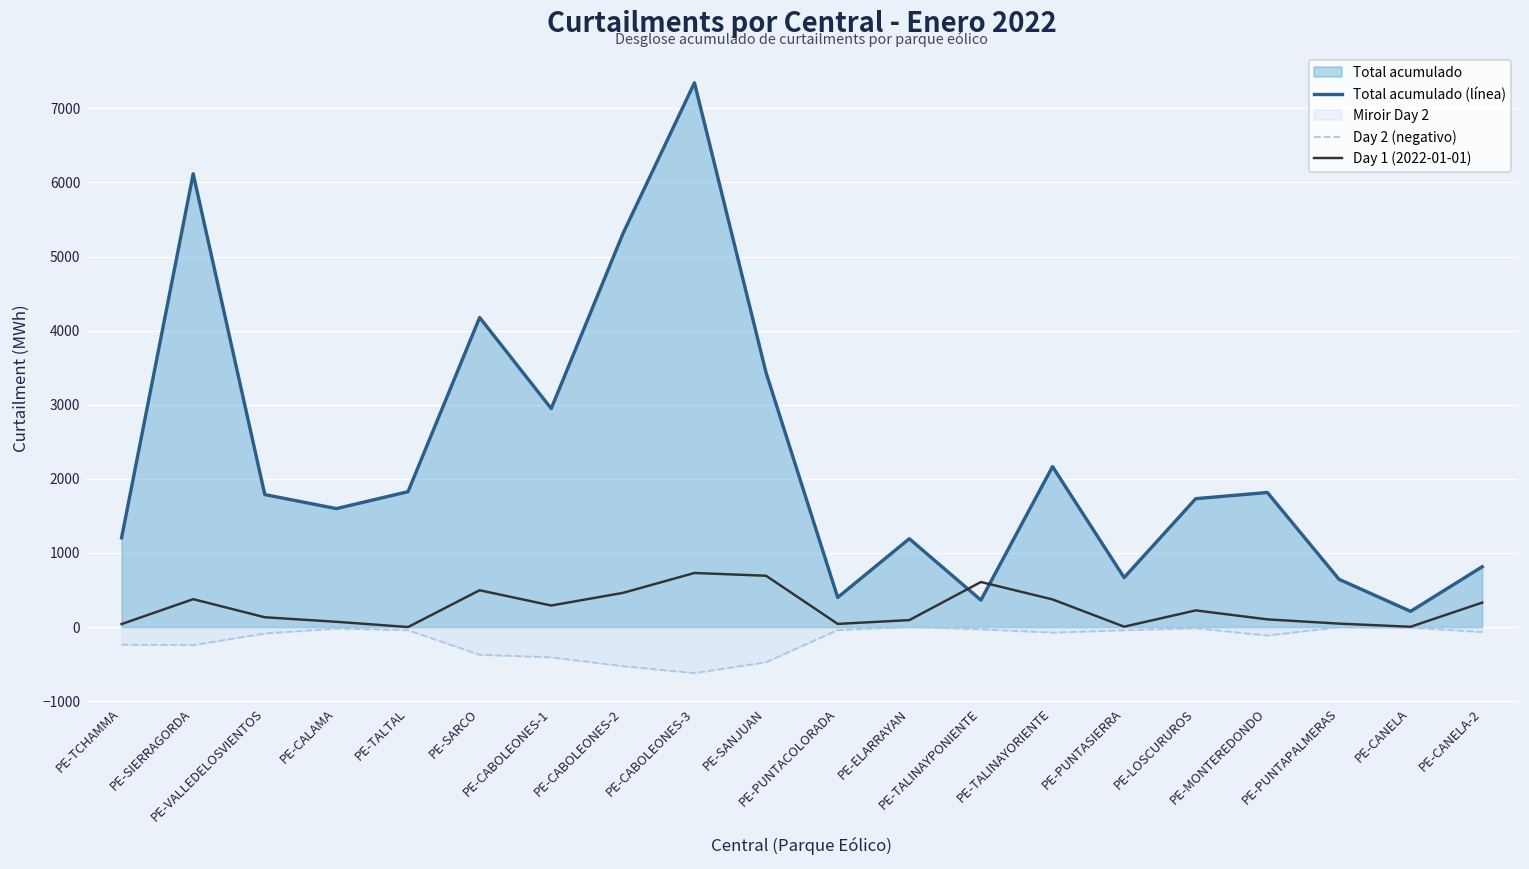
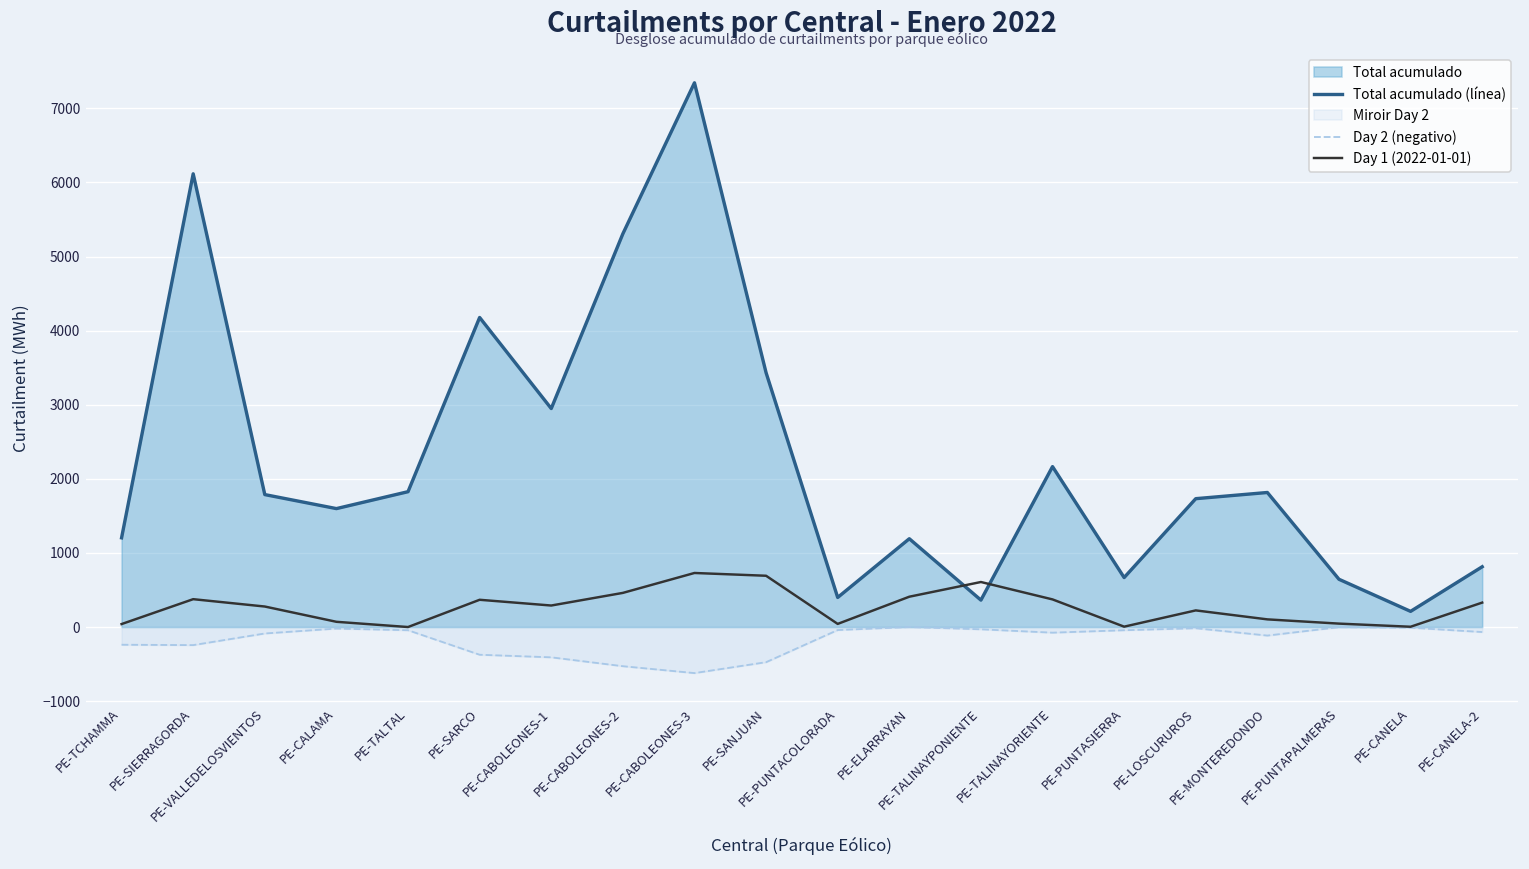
  {
    "Day 1 (2022-01-01)": {
      "PE-TCHAMMA": 0,
      "PE-SIERRAGORDA": 400,
-     "PE-VALLEDELOSVIENTOS": 100,
+     "PE-VALLEDELOSVIENTOS": 300,
      "PE-CALAMA": 100,
-     "PE-SARCO": 500,
+     "PE-SARCO": 400,
      "PE-CABOLEONES-1": 300,
      "PE-CABOLEONES-2": 500,
      "PE-CABOLEONES-3": 700,
      "PE-SANJUAN": 700,
      "PE-PUNTACOLORADA": 0,
-     "PE-ELARRAYAN": 100,
+     "PE-ELARRAYAN": 400,
      "PE-TALINAYPONIENTE": 600,
      "PE-TALINAYORIENTE": 400,
      "PE-LOSCURUROS": 200,
      "PE-MONTEREDONDO": 100,
      "PE-PUNTAPALMERAS": 0,
      "PE-CANELA-2": 300
    }
  }
